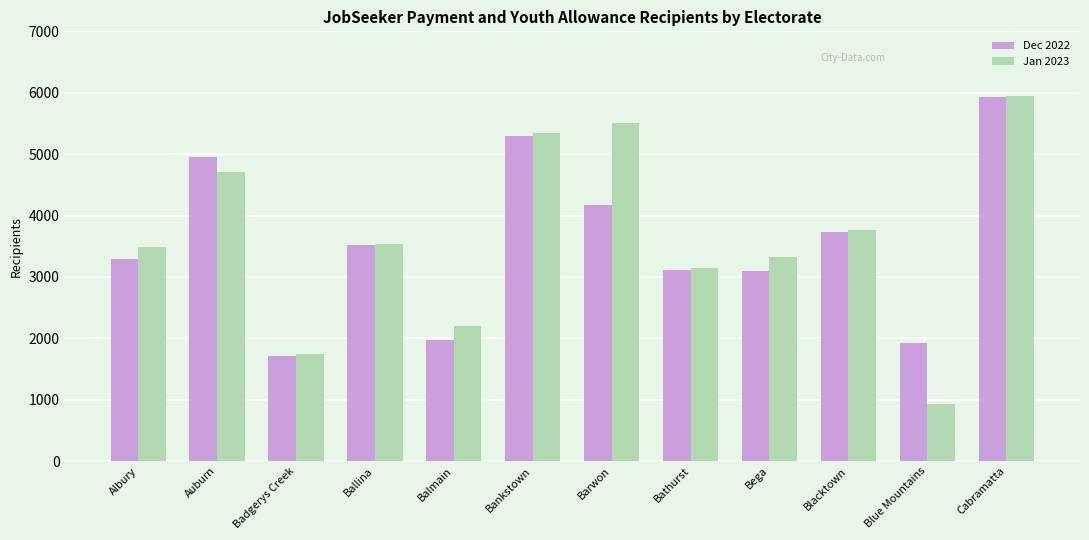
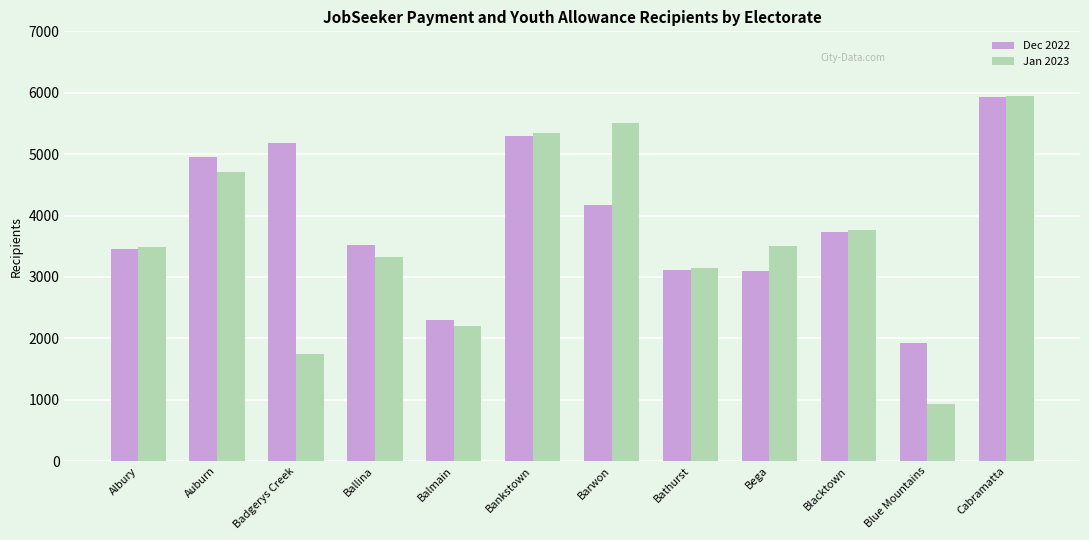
  {
    "Dec 2022": {
-     "Albury": 3300,
+     "Albury": 3500,
      "Auburn": 4900,
-     "Badgerys Creek": 1700,
+     "Badgerys Creek": 5200,
      "Ballina": 3500,
-     "Balmain": 2000,
+     "Balmain": 2300,
      "Bankstown": 5300,
      "Barwon": 4200,
      "Bathurst": 3100,
      "Bega": 3100,
      "Blacktown": 3700,
      "Blue Mountains": 1900,
      "Cabramatta": 5900
    },
    "Jan 2023": {
      "Albury": 3500,
      "Auburn": 4700,
      "Badgerys Creek": 1700,
-     "Ballina": 3500,
+     "Ballina": 3300,
      "Balmain": 2200,
      "Bankstown": 5300,
      "Barwon": 5500,
      "Bathurst": 3100,
-     "Bega": 3300,
+     "Bega": 3500,
      "Blacktown": 3800,
      "Blue Mountains": 900,
      "Cabramatta": 6000
    }
  }
